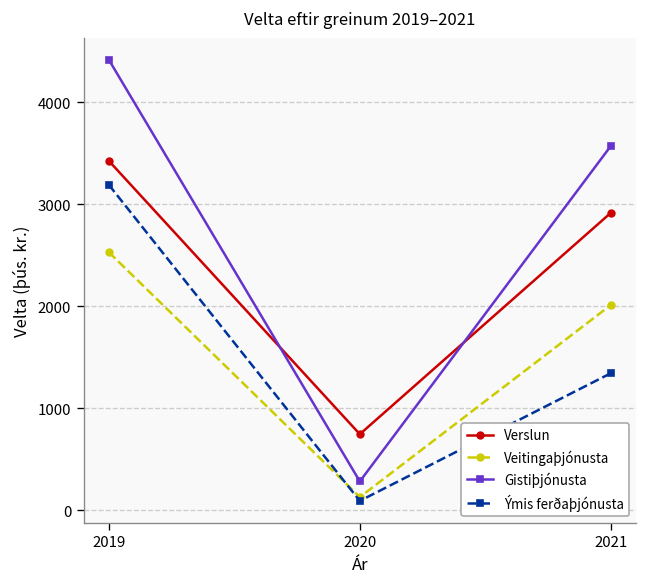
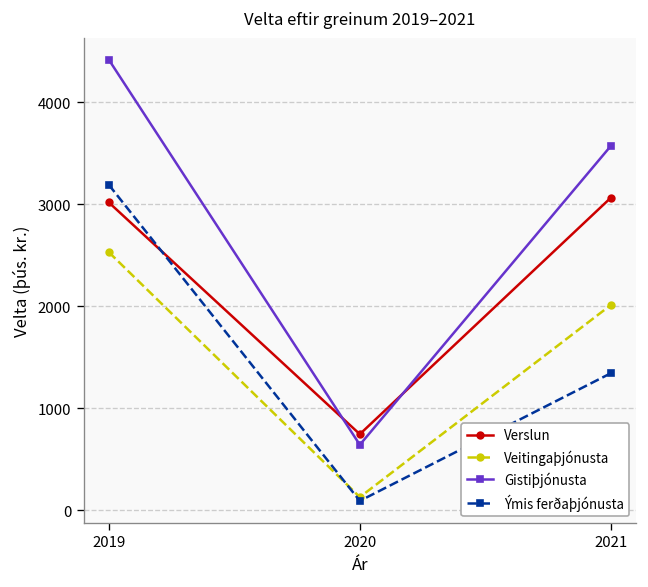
  {
    "Verslun": {
-     "2019": 3400,
+     "2019": 3000,
      "2020": 700,
-     "2021": 2900
+     "2021": 3100
    },
    "Veitingaþjónusta": {
      "2019": 2500,
      "2020": 100,
      "2021": 2000
    },
    "Gistiþjónusta": {
      "2019": 4400,
-     "2020": 300,
+     "2020": 600,
      "2021": 3600
    },
    "Ýmis ferðaþjónusta": {
      "2019": 3200,
      "2020": 100,
      "2021": 1300
    }
  }
